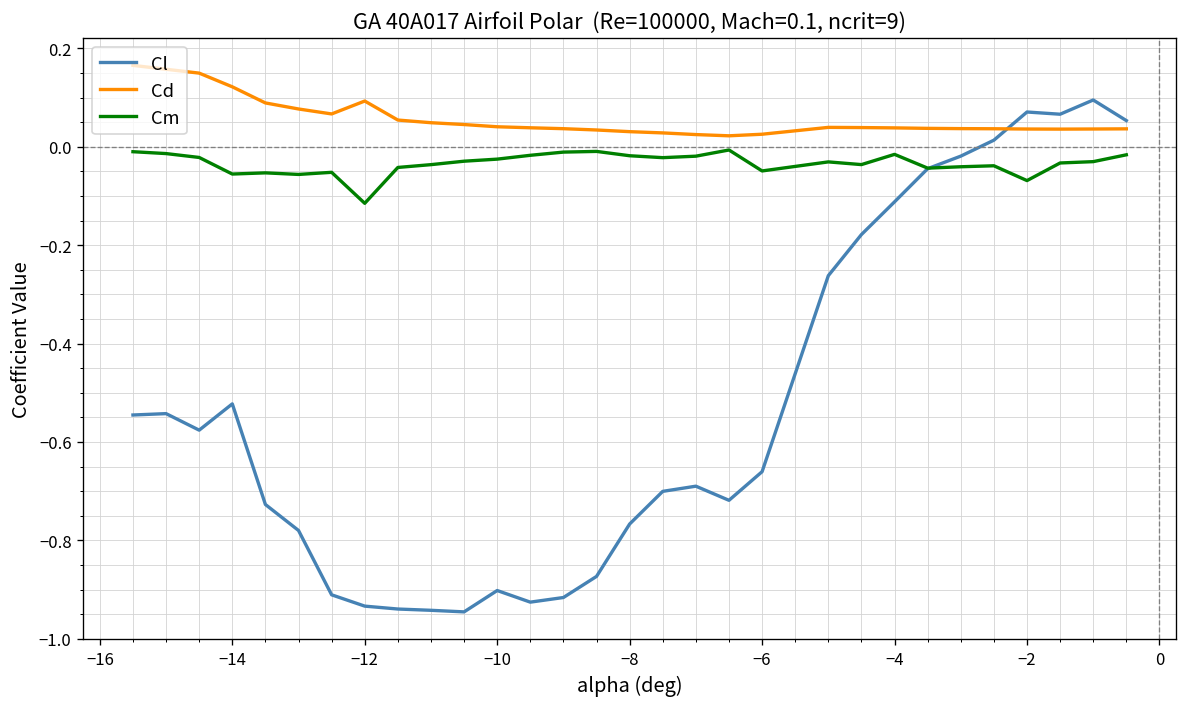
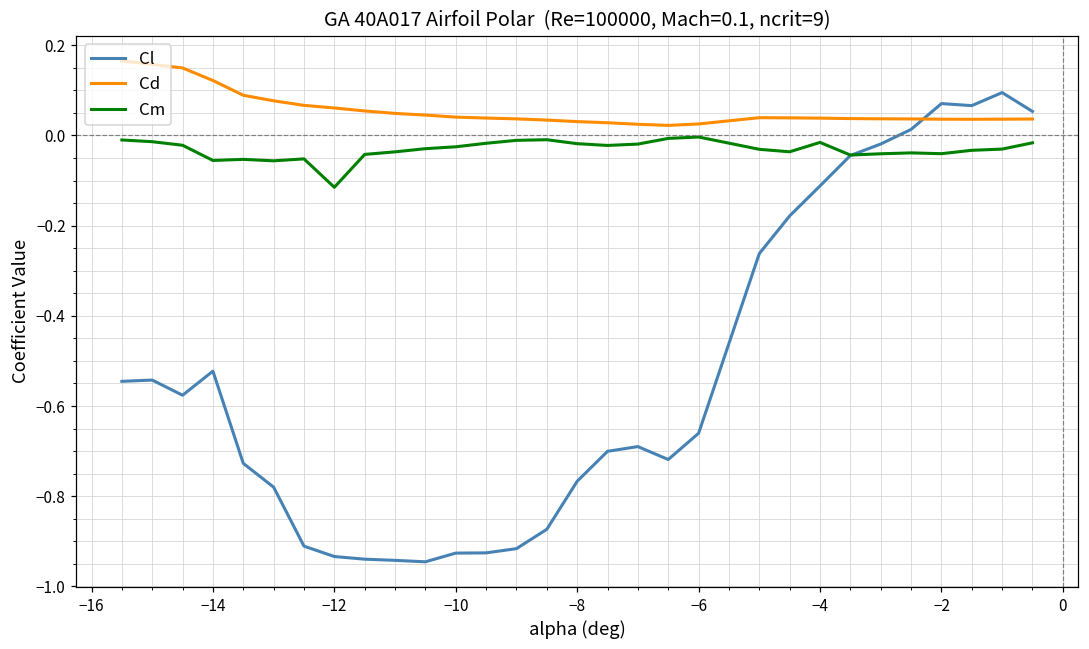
  {
    "Cl": {
      "−14": -0.52,
      "−12": -0.93,
-     "−10": -0.90,
+     "−10": -0.93,
      "−8": -0.77,
      "−6": -0.66,
      "−4": -0.11,
      "−2": 0.07
    },
    "Cd": {
      "−14": 0.12,
-     "−12": 0.09,
+     "−12": 0.06,
      "−10": 0.04,
      "−8": 0.03,
      "−6": 0.03,
      "−4": 0.04,
      "−2": 0.04
    },
    "Cm": {
      "−14": -0.06,
      "−12": -0.11,
      "−10": -0.03,
      "−8": -0.02,
-     "−6": -0.05,
+     "−6": 0.00,
      "−4": -0.02,
-     "−2": -0.07
+     "−2": -0.04
    }
  }
